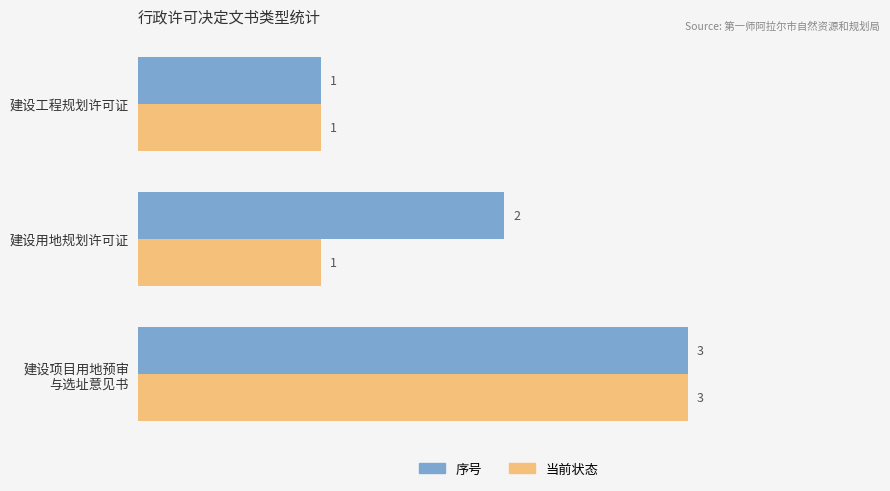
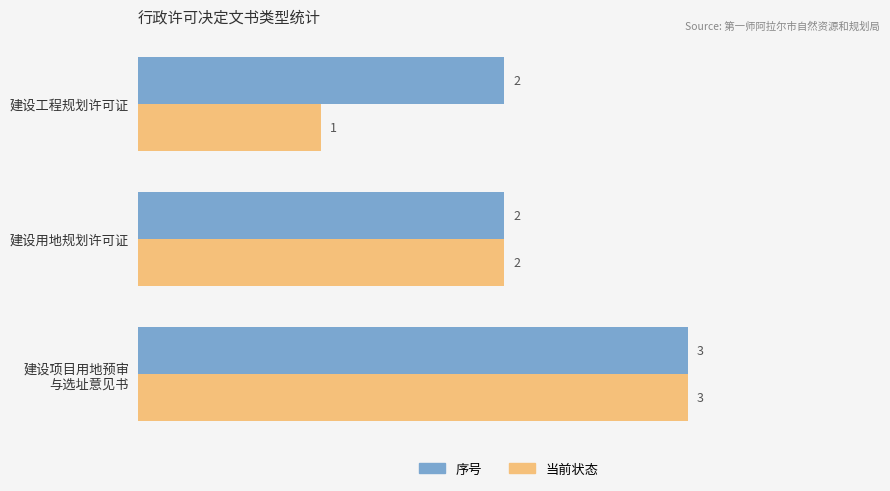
  {
    "序号": {
-     "建设工程规划许可证": 1,
+     "建设工程规划许可证": 2,
      "建设用地规划许可证": 2,
      "建设项目用地预审 与选址意见书": 3
    },
    "当前状态": {
      "建设工程规划许可证": 1,
-     "建设用地规划许可证": 1,
+     "建设用地规划许可证": 2,
      "建设项目用地预审 与选址意见书": 3
    }
  }
